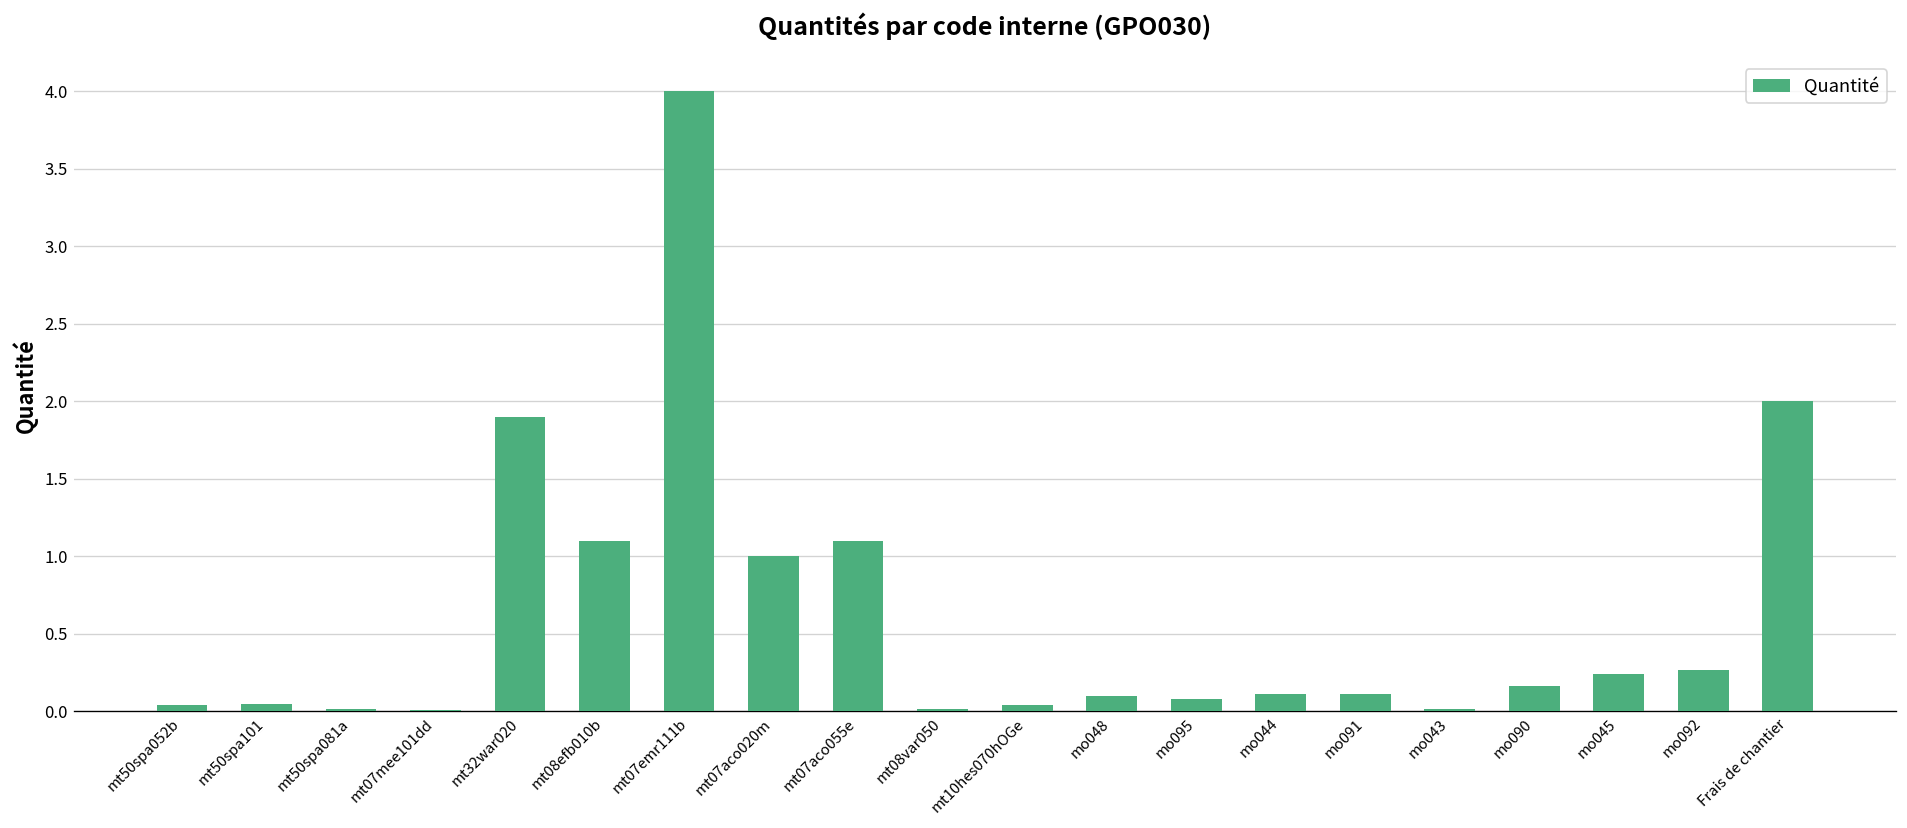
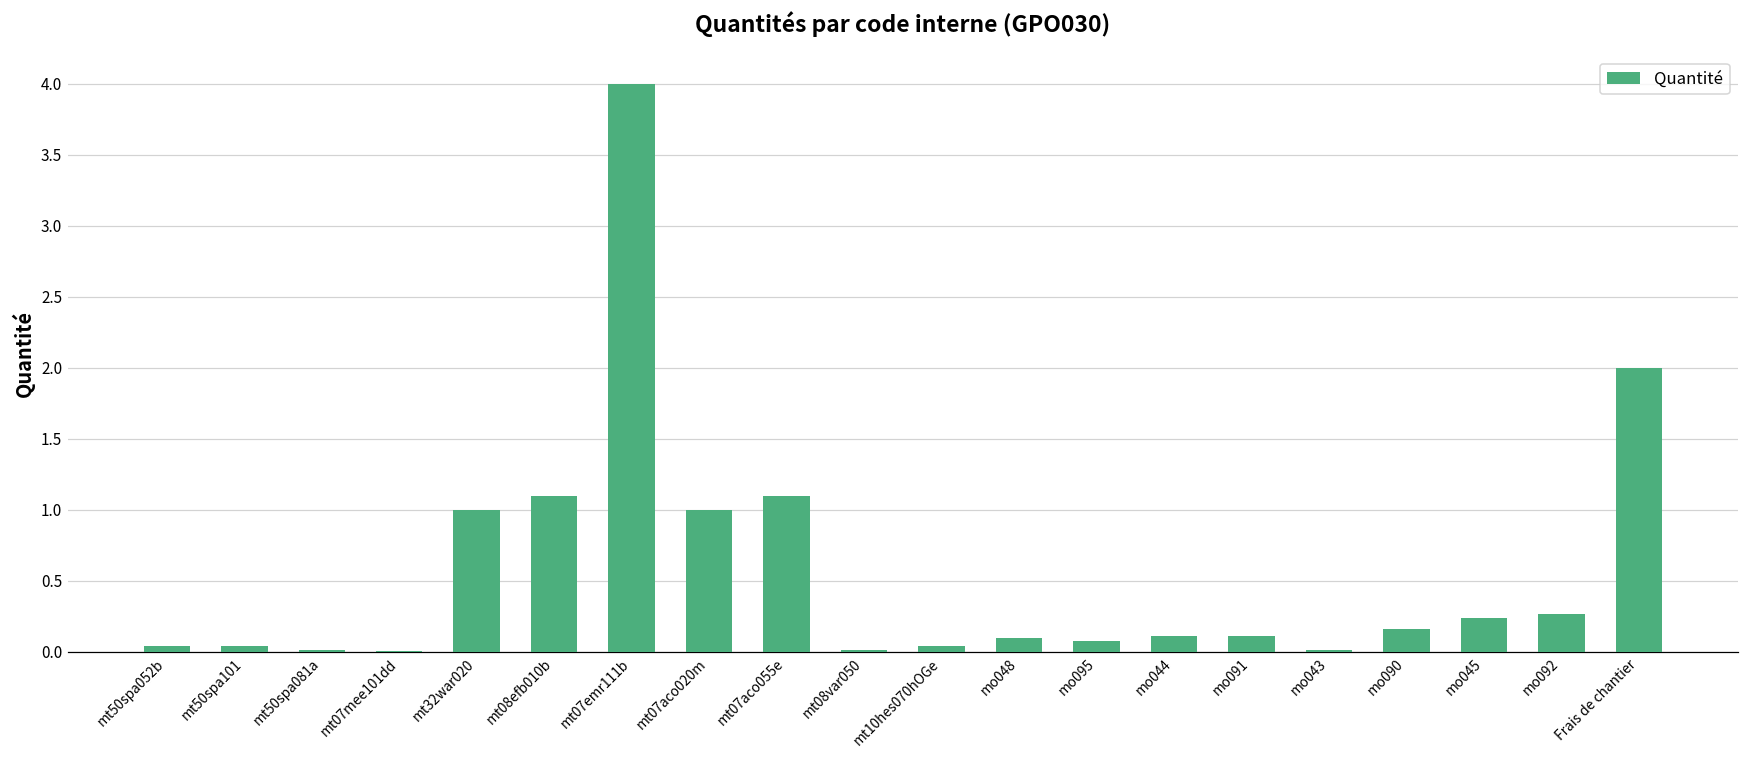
  {
    "mt50spa052b": 0.04,
    "mt50spa101": 0.05,
-   "mt32war020": 1.9,
+   "mt32war020": 1.0,
    "mt08efb010b": 1.1,
    "mt07emr111b": 4.0,
    "mt07aco020m": 1.0,
    "mt07aco055e": 1.1,
    "mt10hes070hOGe": 0.04,
    "mo048": 0.1,
    "mo095": 0.08,
    "mo044": 0.1,
    "mo091": 0.1,
    "mo090": 0.16,
    "mo045": 0.24,
    "mo092": 0.27,
    "Frais de chantier": 2.0
  }
